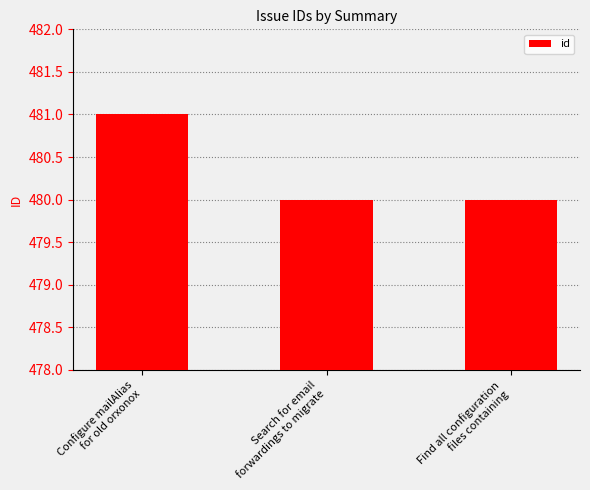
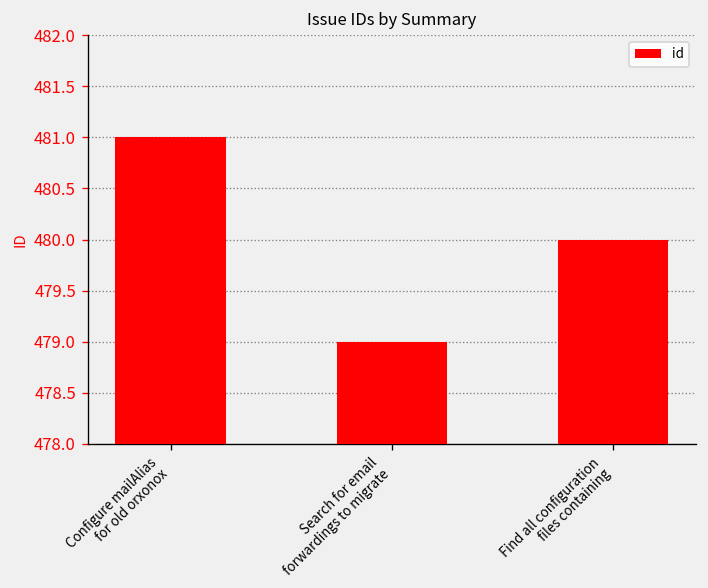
  {
    "Configure mailAlias for old orxonox": 481,
-   "Search for email forwardings to migrate": 480,
+   "Search for email forwardings to migrate": 479,
    "Find all configuration files containing": 480
  }
